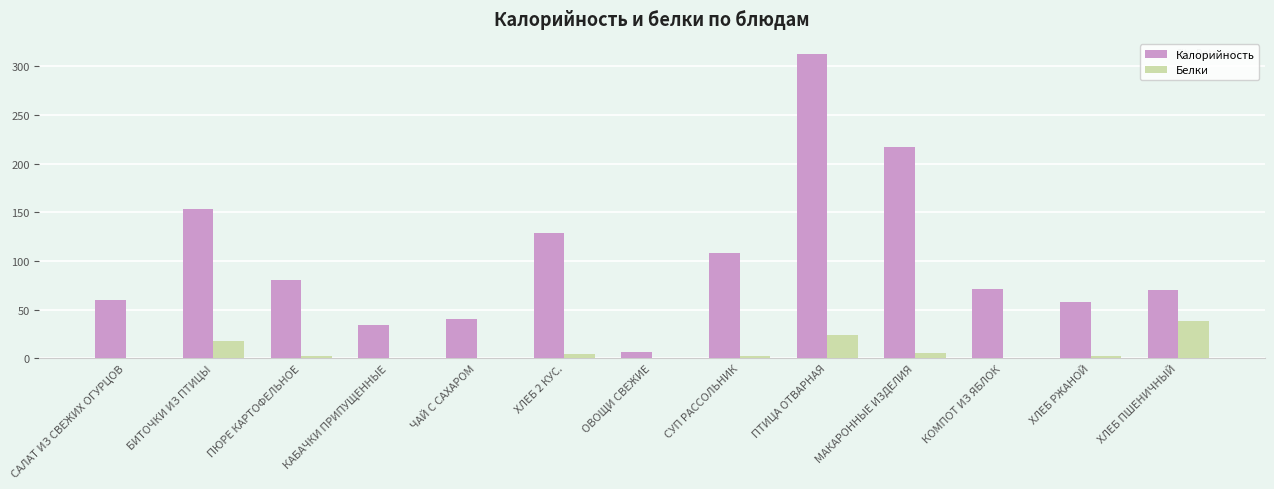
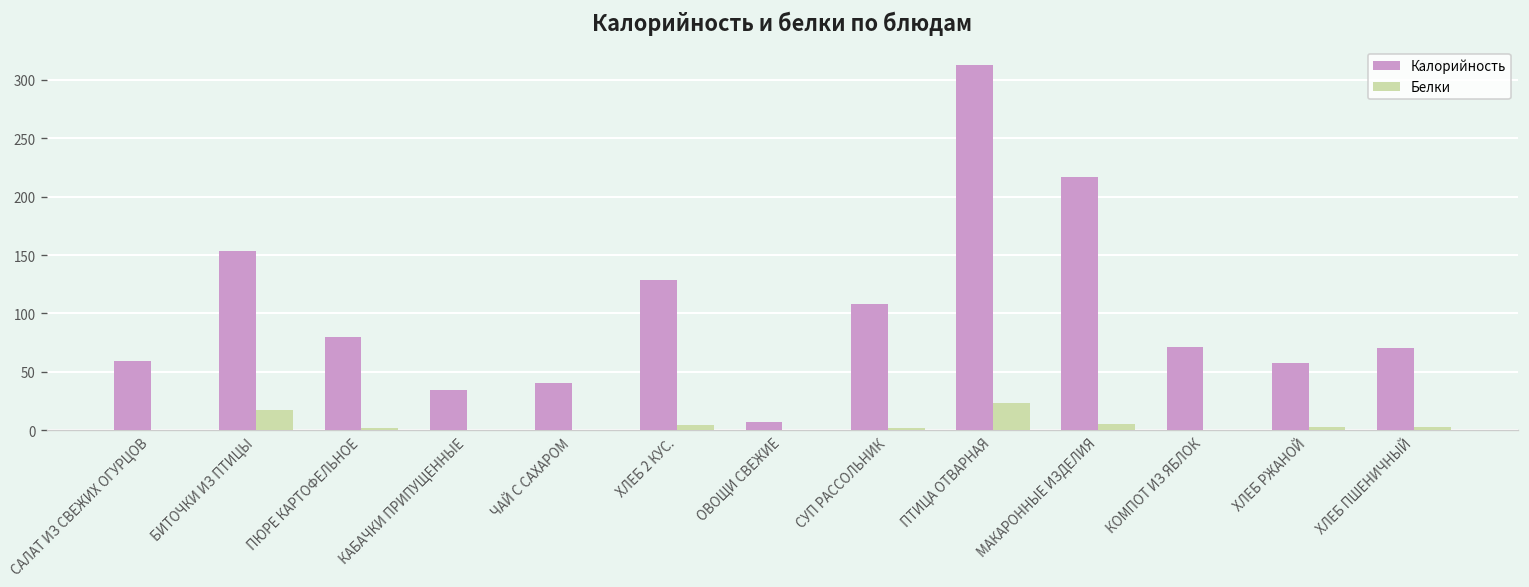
  {
    "Калорийность": {
      "САЛАТ ИЗ СВЕЖИХ ОГУРЦОВ": 60,
      "БИТОЧКИ ИЗ ПТИЦЫ": 150,
      "ПЮРЕ КАРТОФЕЛЬНОЕ": 80,
      "КАБАЧКИ ПРИПУЩЕННЫЕ": 30,
      "ЧАЙ С САХАРОМ": 40,
      "ХЛЕБ 2 КУС.": 130,
      "ОВОЩИ СВЕЖИЕ": 10,
      "СУП РАССОЛЬНИК": 110,
      "ПТИЦА ОТВАРНАЯ": 310,
      "МАКАРОННЫЕ ИЗДЕЛИЯ": 220,
      "КОМПОТ ИЗ ЯБЛОК": 70,
      "ХЛЕБ РЖАНОЙ": 60,
      "ХЛЕБ ПШЕНИЧНЫЙ": 70
    },
    "Белки": {
      "БИТОЧКИ ИЗ ПТИЦЫ": 20,
      "ЧАЙ С САХАРОМ": 0,
      "ХЛЕБ 2 КУС.": 0,
      "ПТИЦА ОТВАРНАЯ": 20,
      "МАКАРОННЫЕ ИЗДЕЛИЯ": 10,
-     "ХЛЕБ ПШЕНИЧНЫЙ": 40
+     "ХЛЕБ ПШЕНИЧНЫЙ": 0
    }
  }
